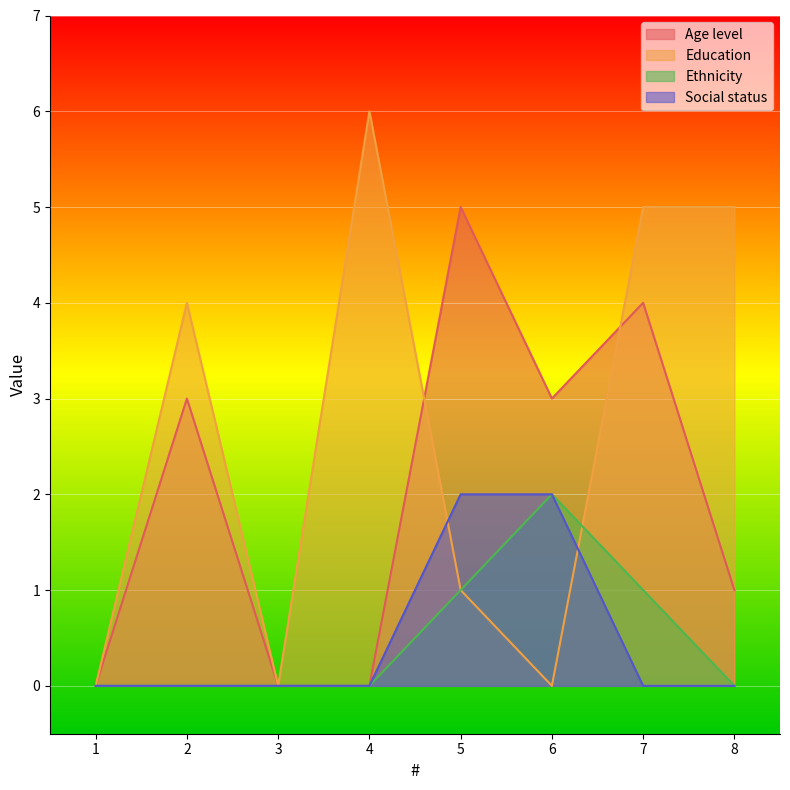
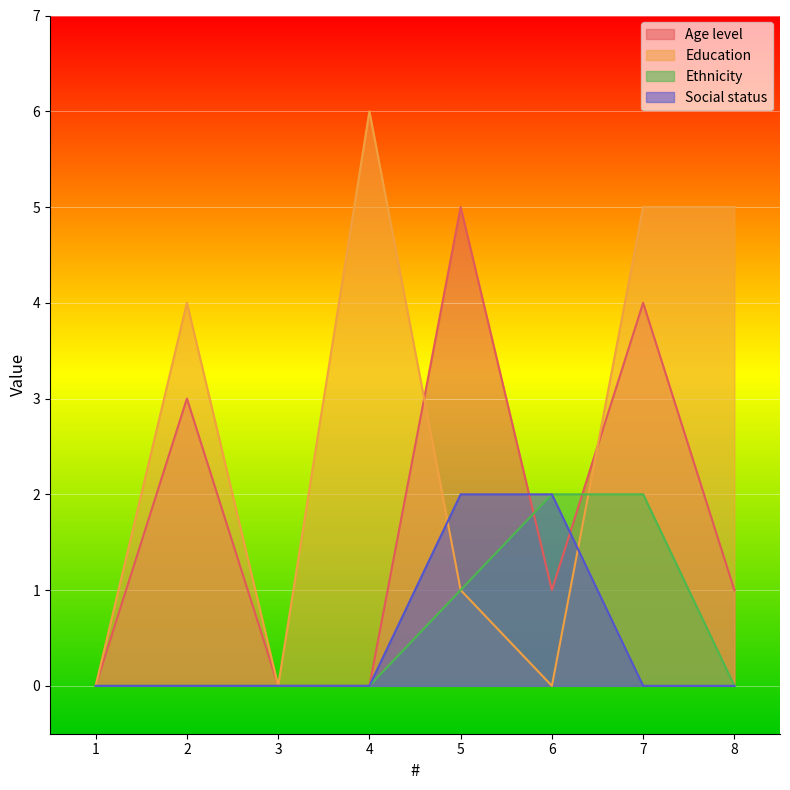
  {
    "Age level": {
      "2": 3,
      "5": 5,
-     "6": 3,
+     "6": 1,
      "7": 4,
      "8": 1
    },
    "Education": {
      "2": 4,
      "4": 6,
      "6": 0,
      "7": 5,
      "8": 5
    },
    "Ethnicity": {
-     "7": 1
+     "7": 2
    },
    "Social status": {
      "5": 2,
      "7": 0
    }
  }
